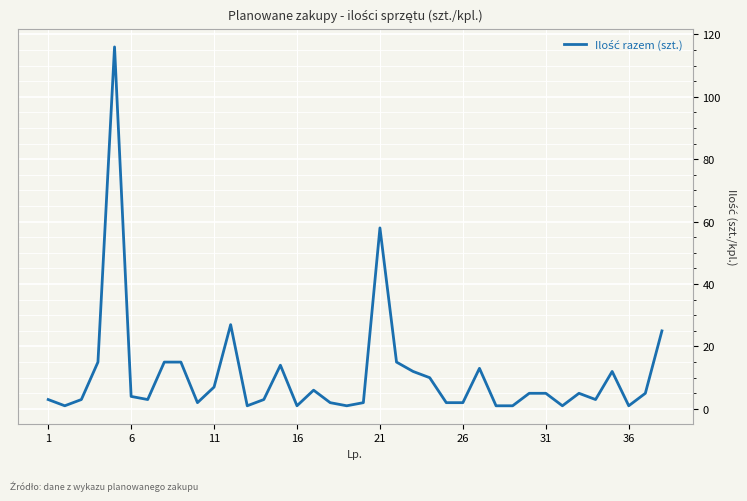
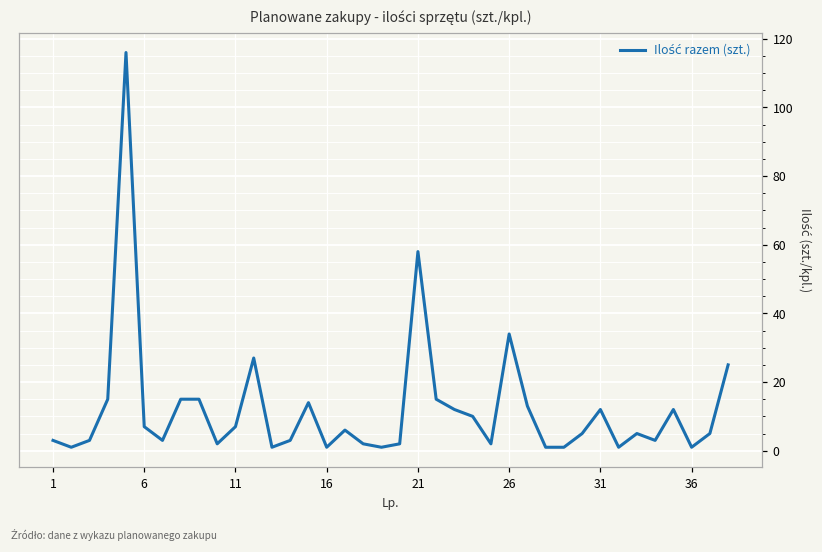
  {
    "1": 3,
-   "6": 4,
+   "6": 7,
    "11": 7,
    "16": 1,
    "21": 58,
-   "26": 2,
-   "31": 5,
+   "26": 34,
+   "31": 12,
    "36": 1
  }
